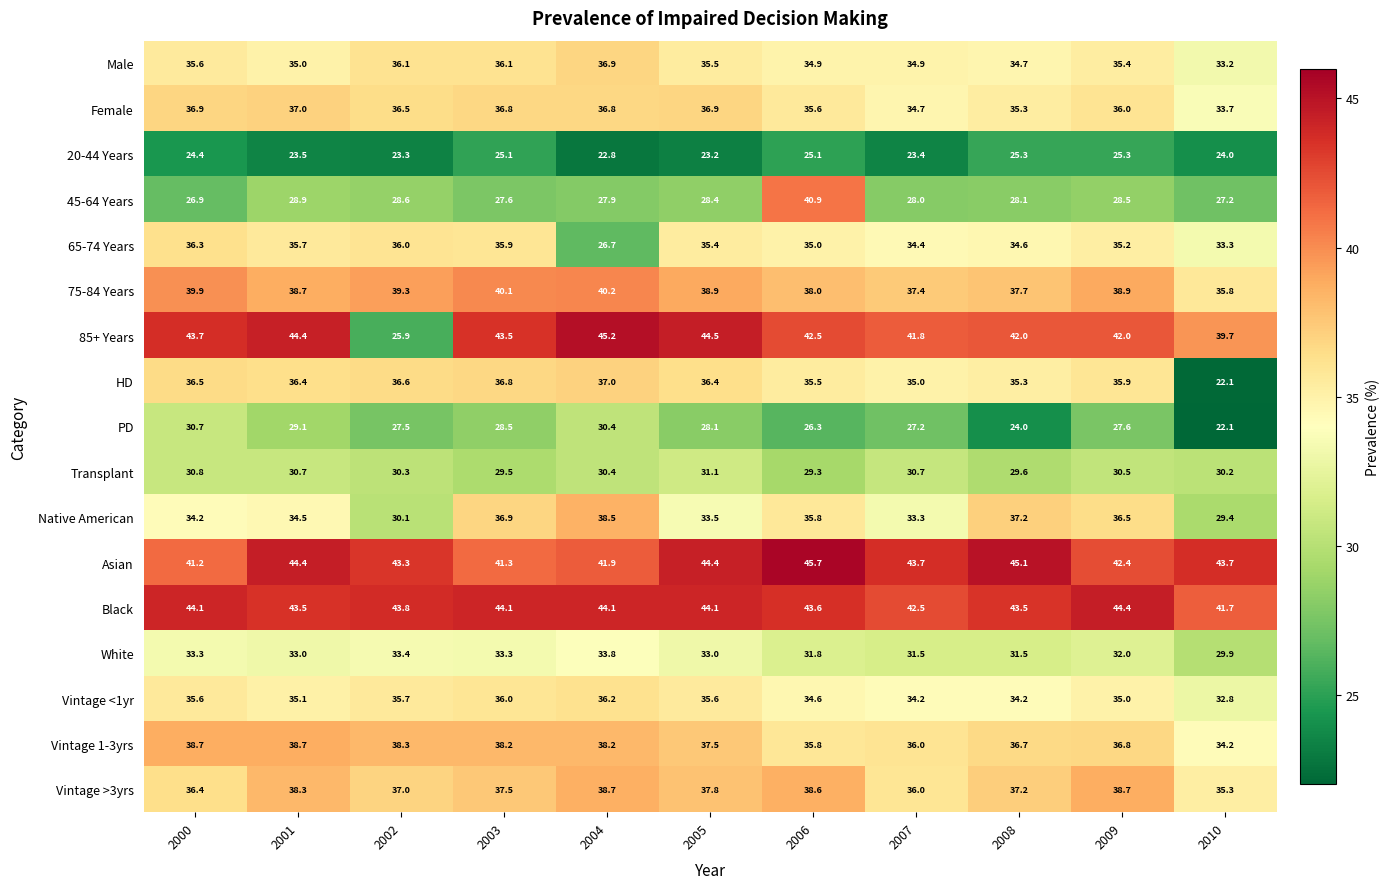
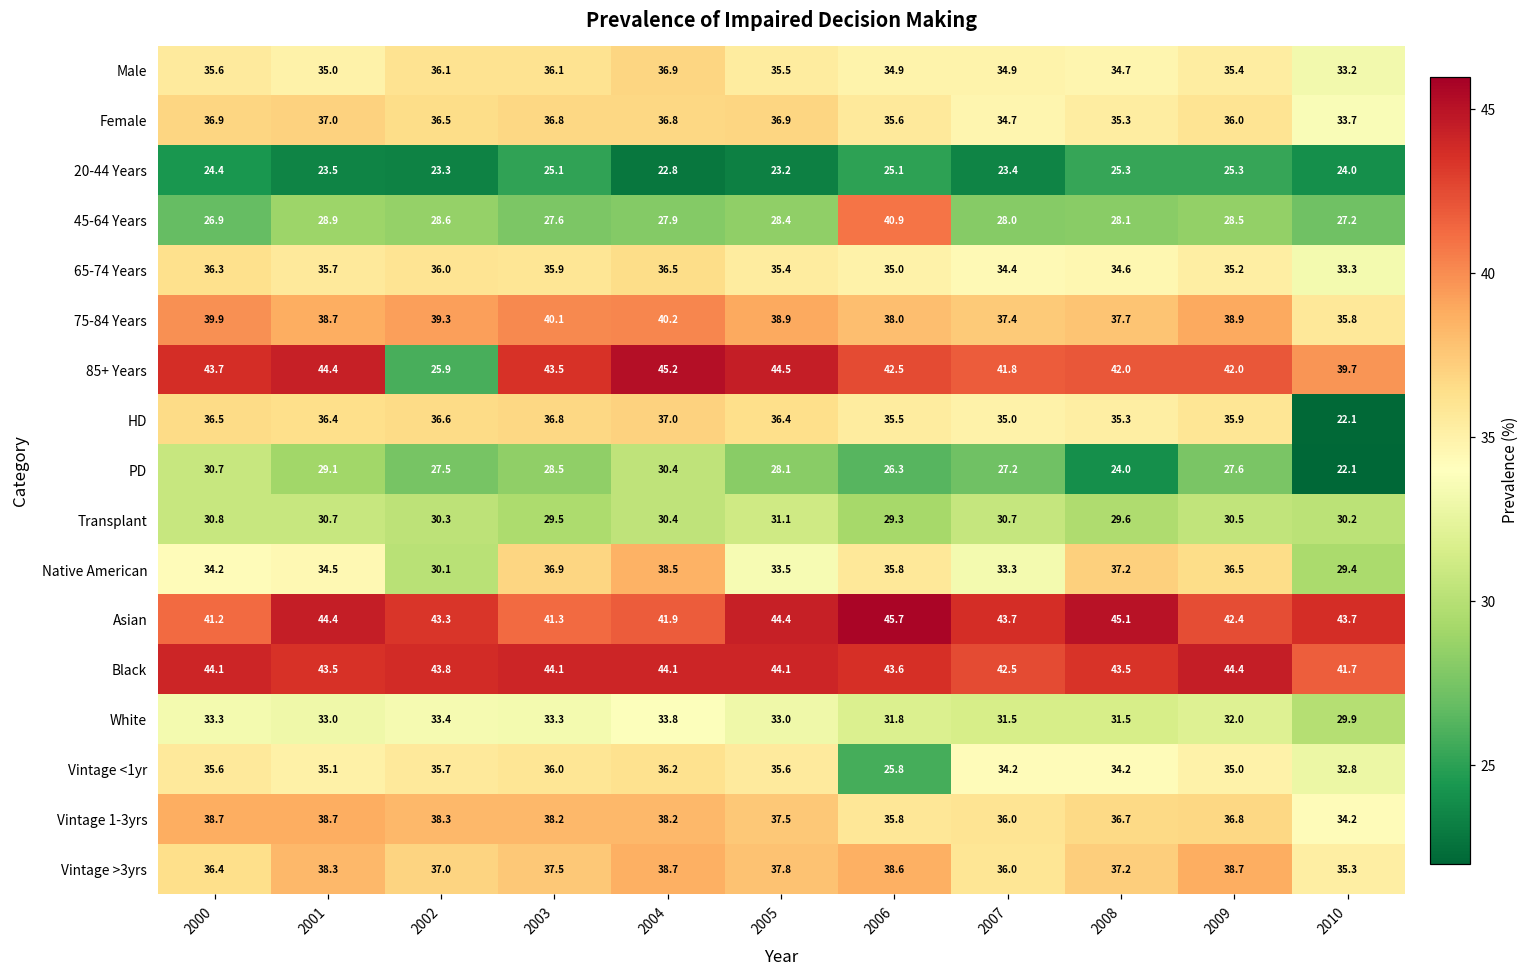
  {
    "Male": {
      "2000": 35.6,
      "2001": 35.0,
      "2002": 36.1,
      "2003": 36.1,
      "2004": 36.9,
      "2005": 35.5,
      "2006": 34.9,
      "2007": 34.9,
      "2008": 34.7,
      "2009": 35.4,
      "2010": 33.2
    },
    "Female": {
      "2000": 36.9,
      "2001": 37.0,
      "2002": 36.5,
      "2003": 36.8,
      "2004": 36.8,
      "2005": 36.9,
      "2006": 35.6,
      "2007": 34.7,
      "2008": 35.3,
      "2009": 36.0,
      "2010": 33.7
    },
    "20-44 Years": {
      "2000": 24.4,
      "2001": 23.5,
      "2002": 23.3,
      "2003": 25.1,
      "2004": 22.8,
      "2005": 23.2,
      "2006": 25.1,
      "2007": 23.4,
      "2008": 25.3,
      "2009": 25.3,
      "2010": 24.0
    },
    "45-64 Years": {
      "2000": 26.9,
      "2001": 28.9,
      "2002": 28.6,
      "2003": 27.6,
      "2004": 27.9,
      "2005": 28.4,
      "2006": 40.9,
      "2007": 28.0,
      "2008": 28.1,
      "2009": 28.5,
      "2010": 27.2
    },
    "65-74 Years": {
      "2000": 36.3,
      "2001": 35.7,
      "2002": 36.0,
      "2003": 35.9,
-     "2004": 26.7,
+     "2004": 36.5,
      "2005": 35.4,
      "2006": 35.0,
      "2007": 34.4,
      "2008": 34.6,
      "2009": 35.2,
      "2010": 33.3
    },
    "75-84 Years": {
      "2000": 39.9,
      "2001": 38.7,
      "2002": 39.3,
      "2003": 40.1,
      "2004": 40.2,
      "2005": 38.9,
      "2006": 38.0,
      "2007": 37.4,
      "2008": 37.7,
      "2009": 38.9,
      "2010": 35.8
    },
    "85+ Years": {
      "2000": 43.7,
      "2001": 44.4,
      "2002": 25.9,
      "2003": 43.5,
      "2004": 45.2,
      "2005": 44.5,
      "2006": 42.5,
      "2007": 41.8,
      "2008": 42.0,
      "2009": 42.0,
      "2010": 39.7
    },
    "HD": {
      "2000": 36.5,
      "2001": 36.4,
      "2002": 36.6,
      "2003": 36.8,
      "2004": 37.0,
      "2005": 36.4,
      "2006": 35.5,
      "2007": 35.0,
      "2008": 35.3,
      "2009": 35.9,
      "2010": 22.1
    },
    "PD": {
      "2000": 30.7,
      "2001": 29.1,
      "2002": 27.5,
      "2003": 28.5,
      "2004": 30.4,
      "2005": 28.1,
      "2006": 26.3,
      "2007": 27.2,
      "2008": 24.0,
      "2009": 27.6,
      "2010": 22.1
    },
    "Transplant": {
      "2000": 30.8,
      "2001": 30.7,
      "2002": 30.3,
      "2003": 29.5,
      "2004": 30.4,
      "2005": 31.1,
      "2006": 29.3,
      "2007": 30.7,
      "2008": 29.6,
      "2009": 30.5,
      "2010": 30.2
    },
    "Native American": {
      "2000": 34.2,
      "2001": 34.5,
      "2002": 30.1,
      "2003": 36.9,
      "2004": 38.5,
      "2005": 33.5,
      "2006": 35.8,
      "2007": 33.3,
      "2008": 37.2,
      "2009": 36.5,
      "2010": 29.4
    },
    "Asian": {
      "2000": 41.2,
      "2001": 44.4,
      "2002": 43.3,
      "2003": 41.3,
      "2004": 41.9,
      "2005": 44.4,
      "2006": 45.7,
      "2007": 43.7,
      "2008": 45.1,
      "2009": 42.4,
      "2010": 43.7
    },
    "Black": {
      "2000": 44.1,
      "2001": 43.5,
      "2002": 43.8,
      "2003": 44.1,
      "2004": 44.1,
      "2005": 44.1,
      "2006": 43.6,
      "2007": 42.5,
      "2008": 43.5,
      "2009": 44.4,
      "2010": 41.7
    },
    "White": {
      "2000": 33.3,
      "2001": 33.0,
      "2002": 33.4,
      "2003": 33.3,
      "2004": 33.8,
      "2005": 33.0,
      "2006": 31.8,
      "2007": 31.5,
      "2008": 31.5,
      "2009": 32.0,
      "2010": 29.9
    },
    "Vintage <1yr": {
      "2000": 35.6,
      "2001": 35.1,
      "2002": 35.7,
      "2003": 36.0,
      "2004": 36.2,
      "2005": 35.6,
-     "2006": 34.6,
+     "2006": 25.8,
      "2007": 34.2,
      "2008": 34.2,
      "2009": 35.0,
      "2010": 32.8
    },
    "Vintage 1-3yrs": {
      "2000": 38.7,
      "2001": 38.7,
      "2002": 38.3,
      "2003": 38.2,
      "2004": 38.2,
      "2005": 37.5,
      "2006": 35.8,
      "2007": 36.0,
      "2008": 36.7,
      "2009": 36.8,
      "2010": 34.2
    },
    "Vintage >3yrs": {
      "2000": 36.4,
      "2001": 38.3,
      "2002": 37.0,
      "2003": 37.5,
      "2004": 38.7,
      "2005": 37.8,
      "2006": 38.6,
      "2007": 36.0,
      "2008": 37.2,
      "2009": 38.7,
      "2010": 35.3
    }
  }
